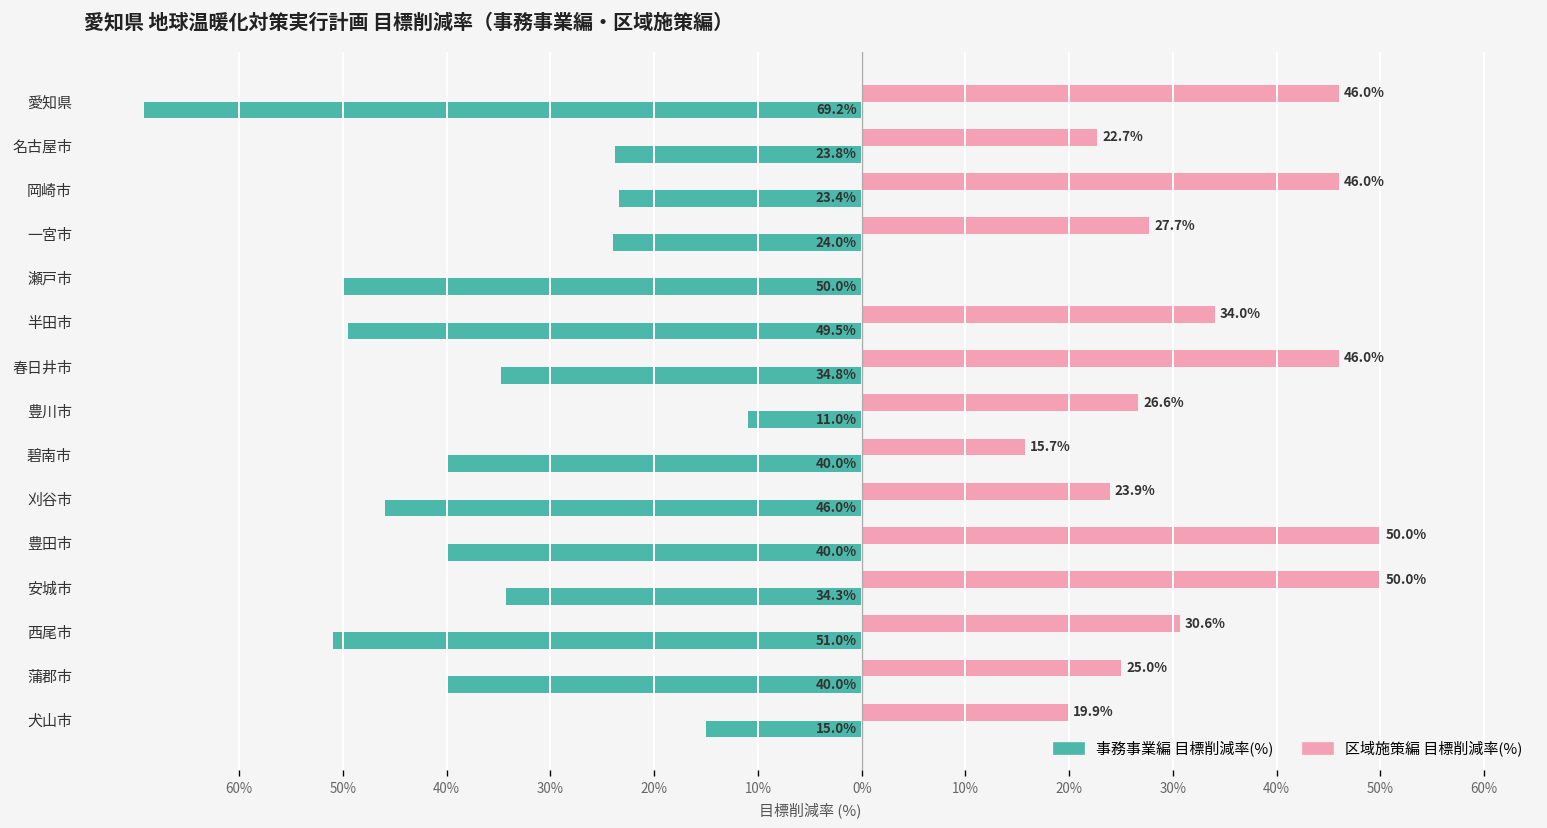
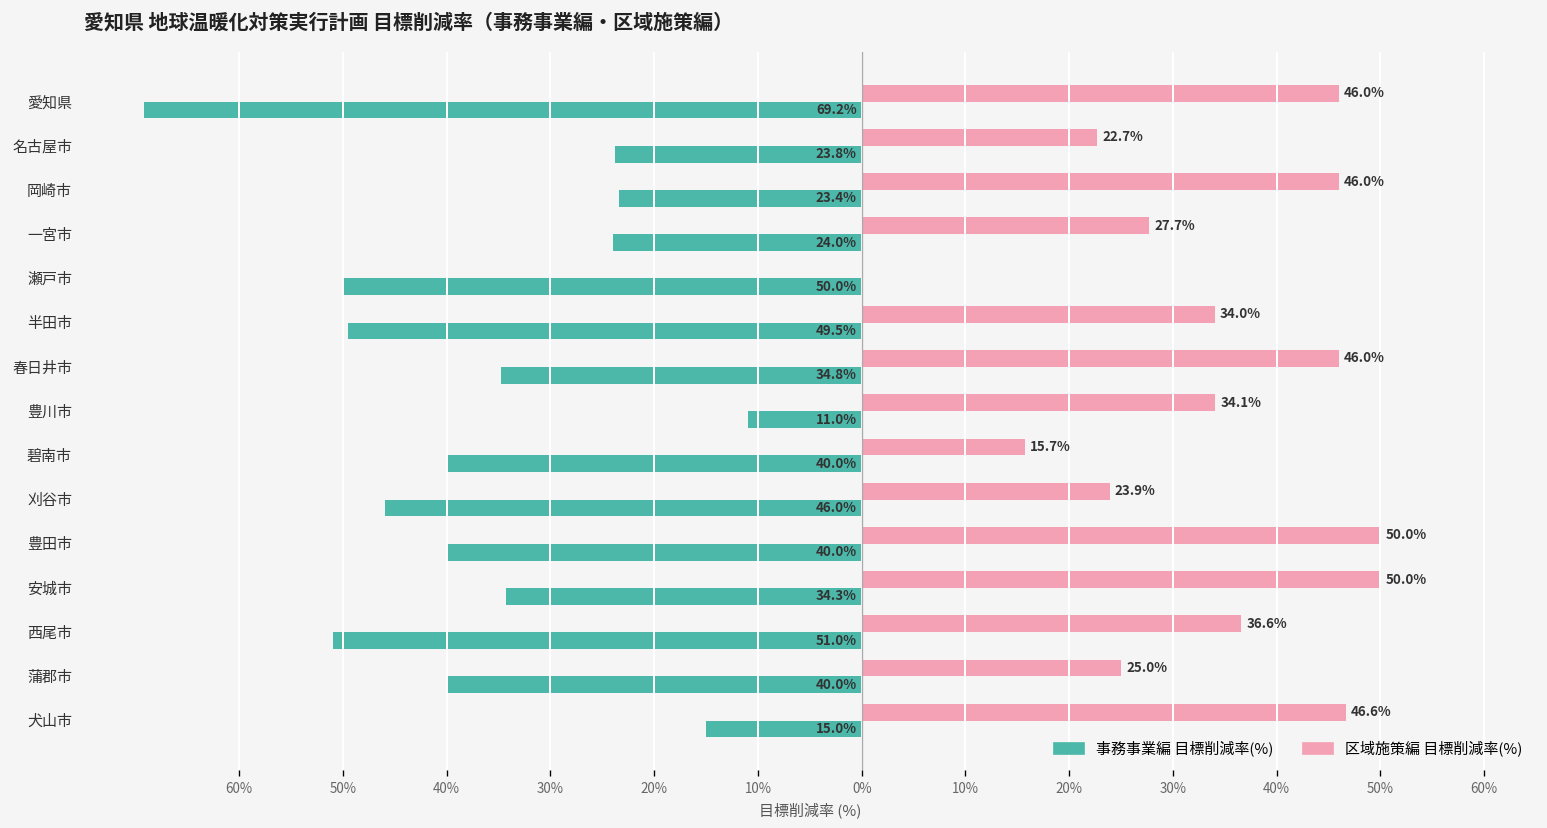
  {
    "区域施策編 目標削減率(%)": {
      "愛知県": "46.0%",
      "名古屋市": "22.7%",
      "岡崎市": "46.0%",
      "一宮市": "27.7%",
      "半田市": "34.0%",
      "春日井市": "46.0%",
-     "豊川市": "26.6%",
+     "豊川市": "34.1%",
      "碧南市": "15.7%",
      "刈谷市": "23.9%",
      "豊田市": "50.0%",
      "安城市": "50.0%",
-     "西尾市": "30.6%",
+     "西尾市": "36.6%",
      "蒲郡市": "25.0%",
-     "犬山市": "19.9%"
+     "犬山市": "46.6%"
    }
  }
